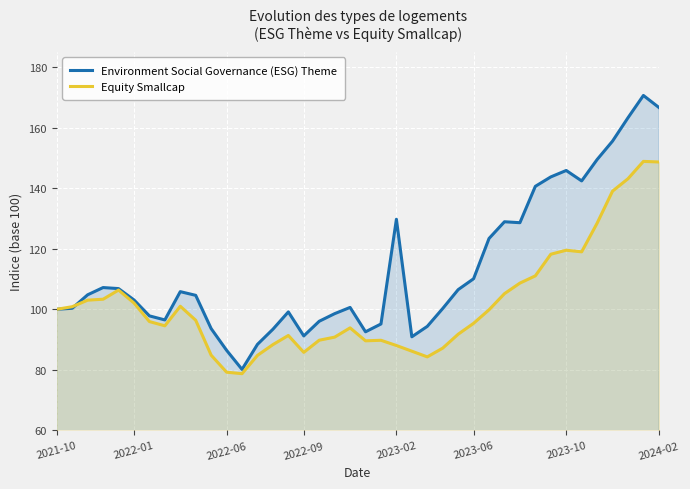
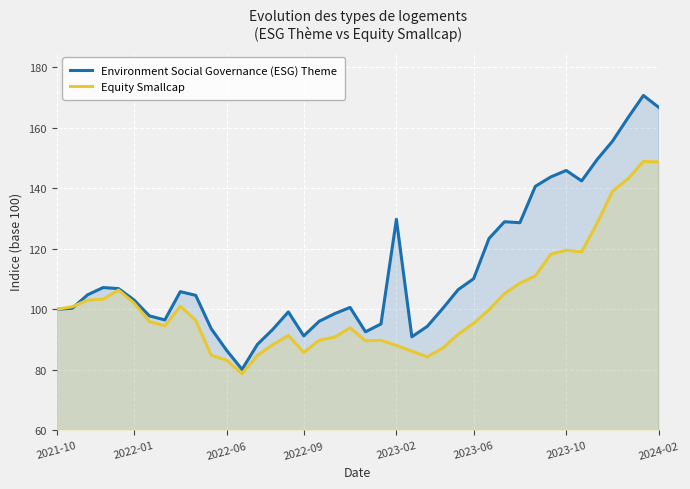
  {
    "Environment Social Governance (ESG) Theme": {
      "2022-01": 103,
      "2022-06": 86,
      "2022-09": 91,
      "2023-02": 130,
      "2023-06": 110,
      "2023-10": 146,
      "2024-02": 167
    },
    "Equity Smallcap": {
      "2022-01": 102,
-     "2022-06": 79,
+     "2022-06": 83,
      "2022-09": 86,
      "2023-02": 88,
      "2023-06": 95,
      "2023-10": 120,
      "2024-02": 149
    }
  }
